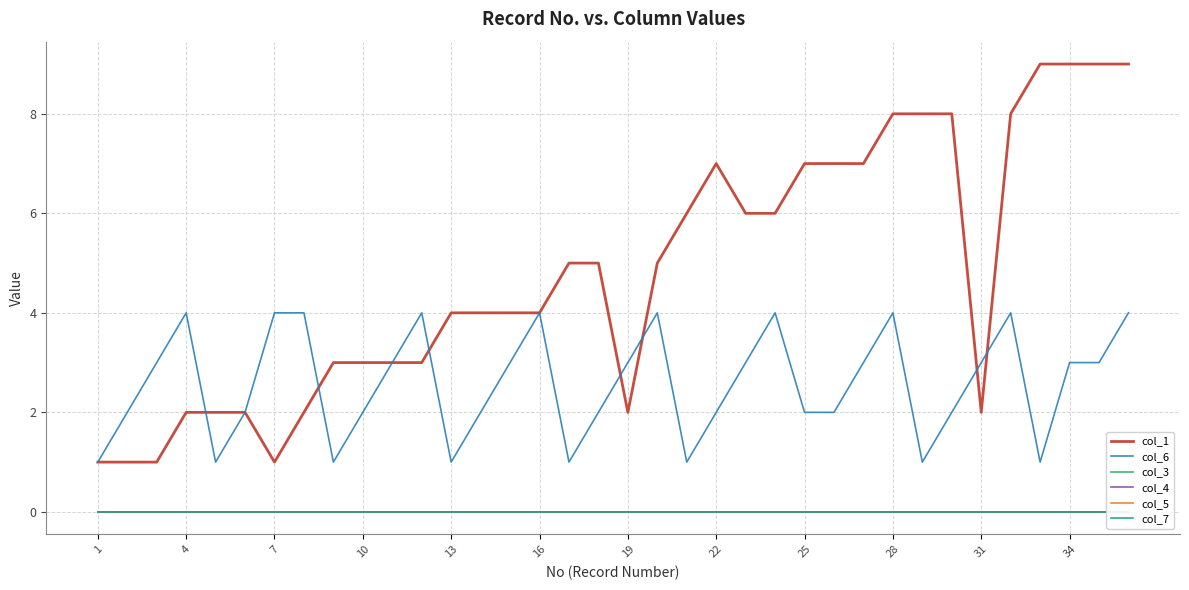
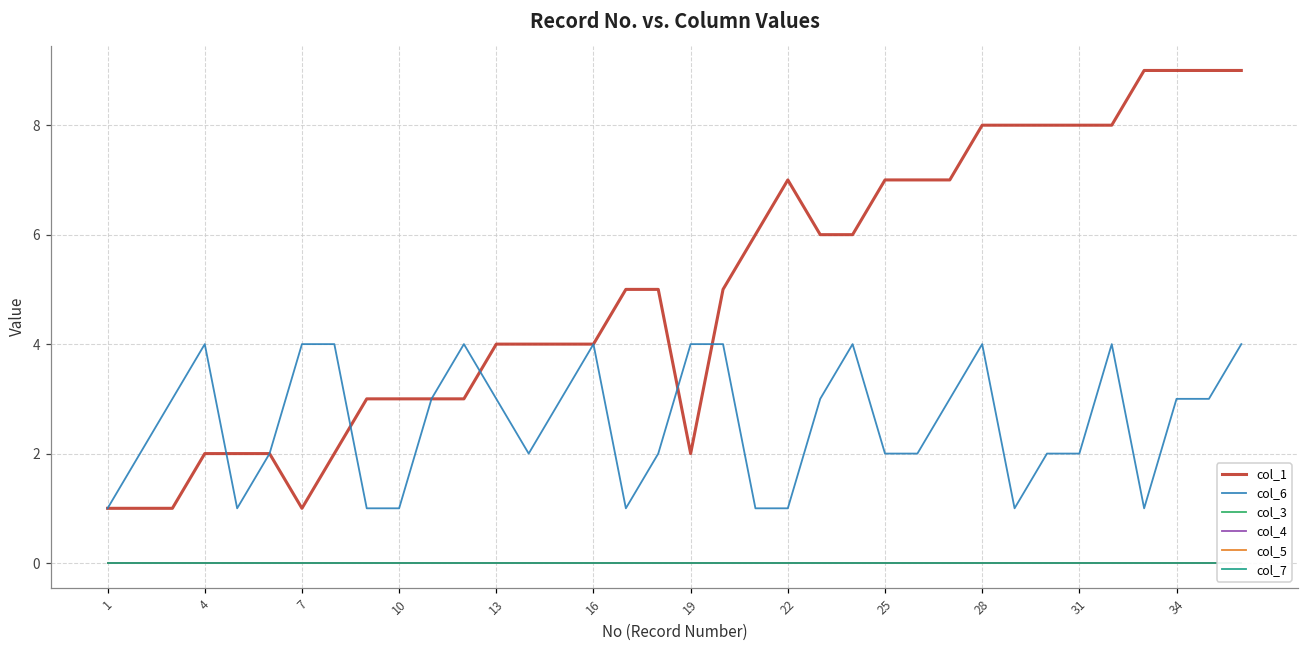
  {
    "col_1": {
      "4": 2,
      "7": 1,
      "10": 3,
      "13": 4,
      "19": 2,
      "22": 7,
      "25": 7,
      "28": 8,
-     "31": 2,
+     "31": 8,
      "34": 9
    },
    "col_6": {
      "4": 4,
      "7": 4,
-     "10": 2,
-     "13": 1,
-     "19": 3,
-     "22": 2,
+     "10": 1,
+     "13": 3,
+     "19": 4,
+     "22": 1,
      "25": 2,
      "28": 4,
-     "31": 3,
+     "31": 2,
      "34": 3
    },
    "col_7": {
      "1": 0,
      "4": 0,
      "7": 0,
      "10": 0,
      "13": 0,
      "16": 0,
      "19": 0,
      "22": 0,
      "25": 0,
      "28": 0,
      "31": 0,
      "34": 0
    }
  }
